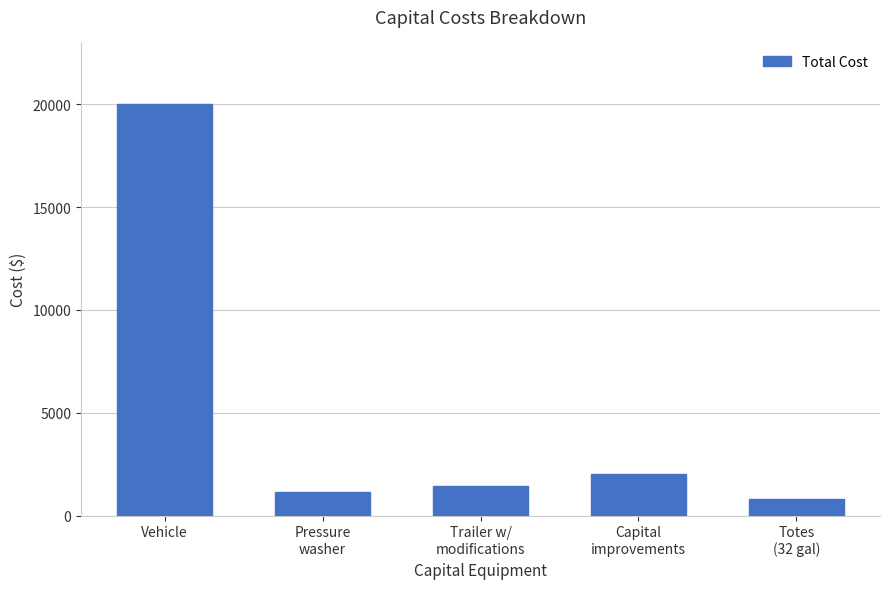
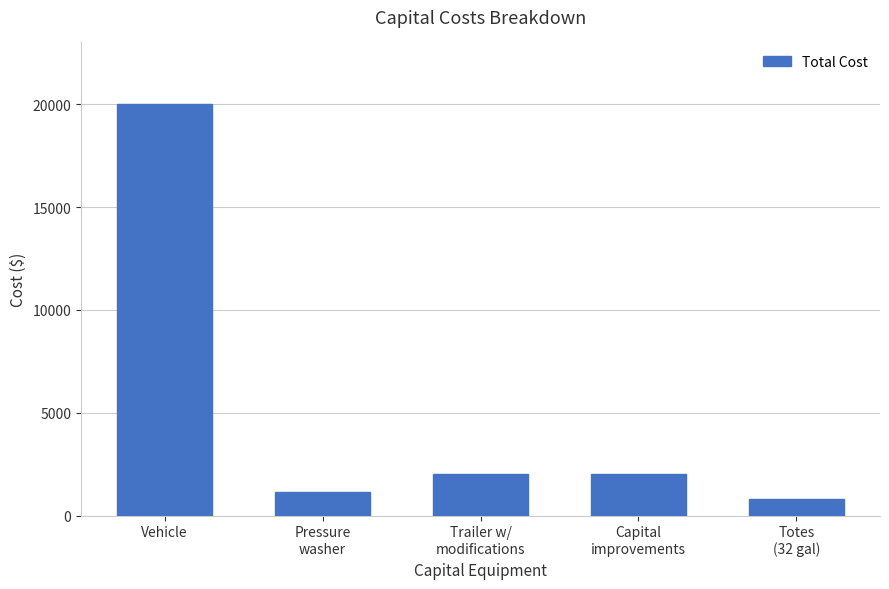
  {
    "Vehicle": 20000,
    "Pressure washer": 1100,
-   "Trailer w/ modifications": 1500,
+   "Trailer w/ modifications": 2000,
    "Capital improvements": 2000,
    "Totes (32 gal)": 800
  }
